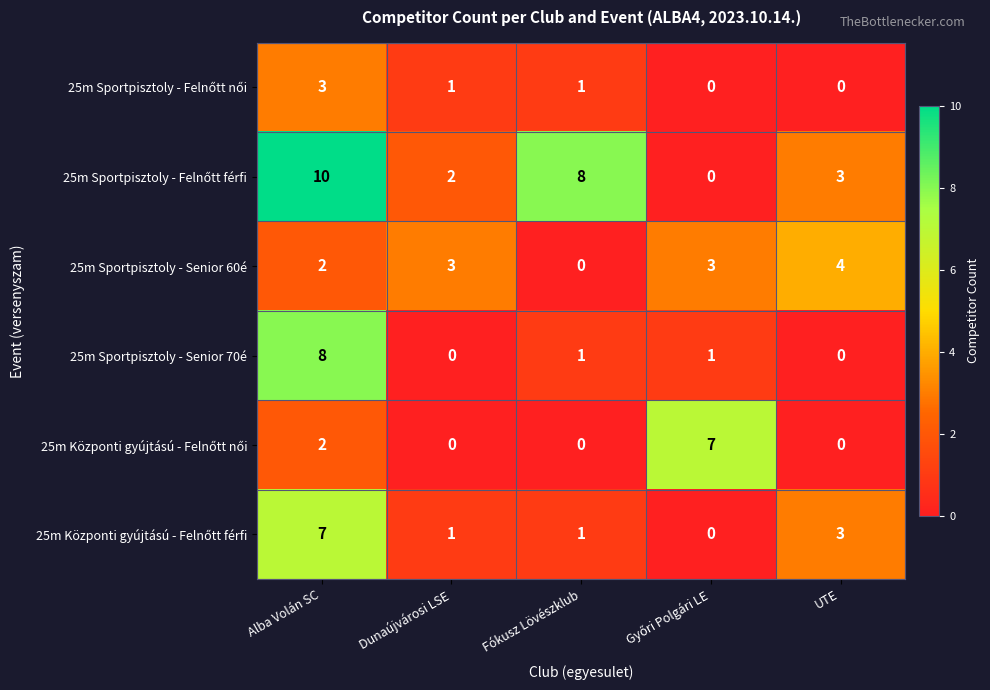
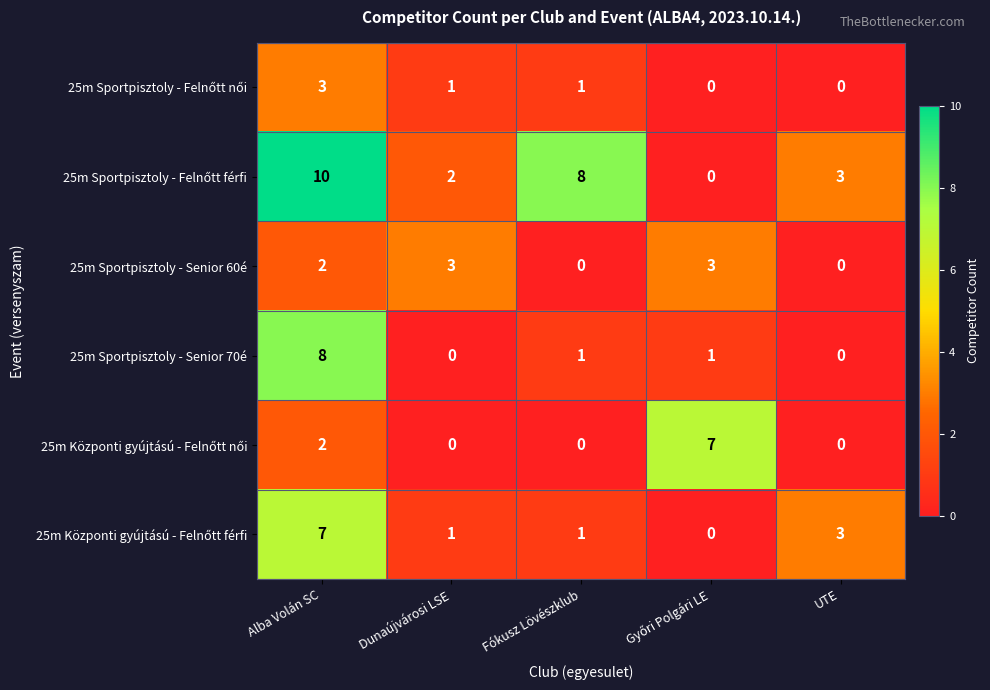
  {
    "25m Sportpisztoly - Felnőtt női": {
      "Alba Volán SC": 3,
      "Dunaújvárosi LSE": 1,
      "Fókusz Lövészklub": 1,
      "Győri Polgári LE": 0,
      "UTE": 0
    },
    "25m Sportpisztoly - Felnőtt férfi": {
      "Alba Volán SC": 10,
      "Dunaújvárosi LSE": 2,
      "Fókusz Lövészklub": 8,
      "Győri Polgári LE": 0,
      "UTE": 3
    },
    "25m Sportpisztoly - Senior 60é": {
      "Alba Volán SC": 2,
      "Dunaújvárosi LSE": 3,
      "Fókusz Lövészklub": 0,
      "Győri Polgári LE": 3,
-     "UTE": 4
+     "UTE": 0
    },
    "25m Sportpisztoly - Senior 70é": {
      "Alba Volán SC": 8,
      "Dunaújvárosi LSE": 0,
      "Fókusz Lövészklub": 1,
      "Győri Polgári LE": 1,
      "UTE": 0
    },
    "25m Központi gyújtású - Felnőtt női": {
      "Alba Volán SC": 2,
      "Dunaújvárosi LSE": 0,
      "Fókusz Lövészklub": 0,
      "Győri Polgári LE": 7,
      "UTE": 0
    },
    "25m Központi gyújtású - Felnőtt férfi": {
      "Alba Volán SC": 7,
      "Dunaújvárosi LSE": 1,
      "Fókusz Lövészklub": 1,
      "Győri Polgári LE": 0,
      "UTE": 3
    }
  }
